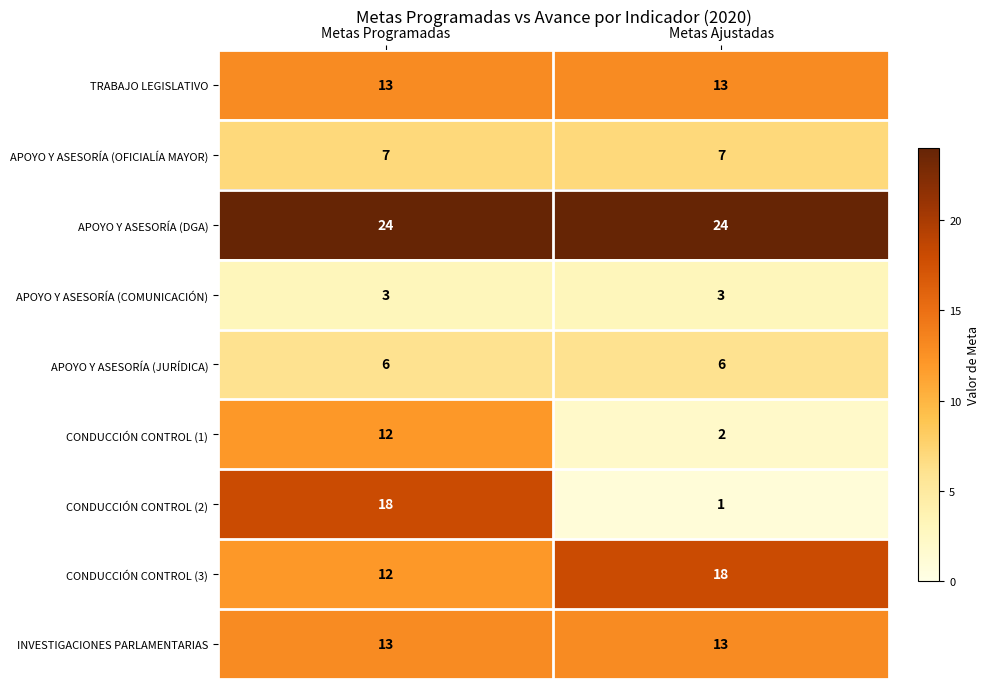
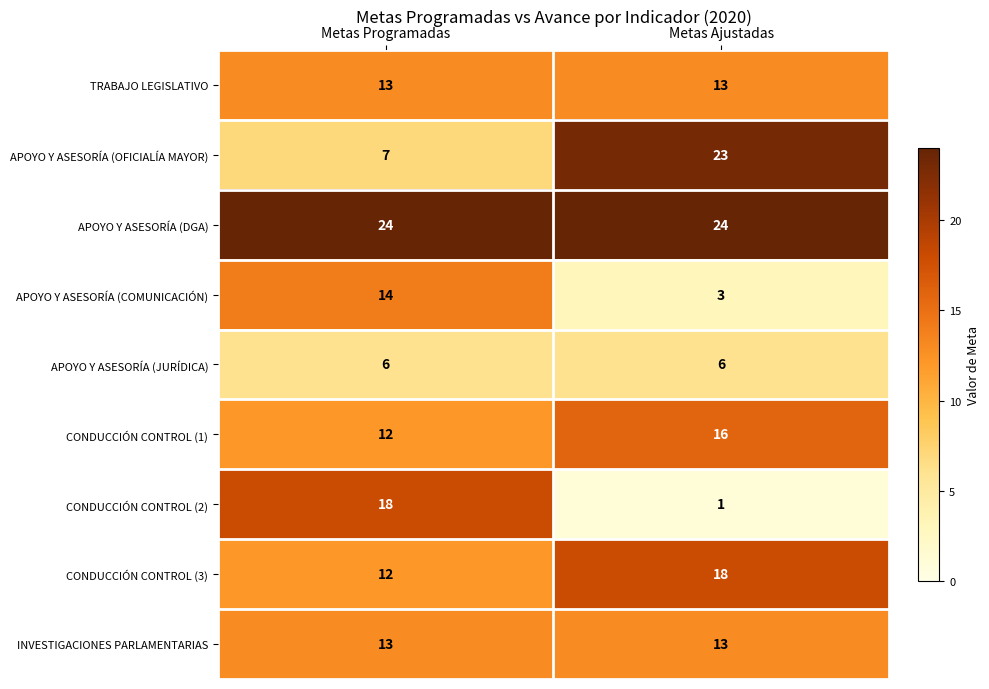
  {
    "TRABAJO LEGISLATIVO": {
      "Metas Programadas": 13,
      "Metas Ajustadas": 13
    },
    "APOYO Y ASESORÍA (OFICIALÍA MAYOR)": {
      "Metas Programadas": 7,
-     "Metas Ajustadas": 7
+     "Metas Ajustadas": 23
    },
    "APOYO Y ASESORÍA (DGA)": {
      "Metas Programadas": 24,
      "Metas Ajustadas": 24
    },
    "APOYO Y ASESORÍA (COMUNICACIÓN)": {
-     "Metas Programadas": 3,
+     "Metas Programadas": 14,
      "Metas Ajustadas": 3
    },
    "APOYO Y ASESORÍA (JURÍDICA)": {
      "Metas Programadas": 6,
      "Metas Ajustadas": 6
    },
    "CONDUCCIÓN CONTROL (1)": {
      "Metas Programadas": 12,
-     "Metas Ajustadas": 2
+     "Metas Ajustadas": 16
    },
    "CONDUCCIÓN CONTROL (2)": {
      "Metas Programadas": 18,
      "Metas Ajustadas": 1
    },
    "CONDUCCIÓN CONTROL (3)": {
      "Metas Programadas": 12,
      "Metas Ajustadas": 18
    },
    "INVESTIGACIONES PARLAMENTARIAS": {
      "Metas Programadas": 13,
      "Metas Ajustadas": 13
    }
  }
